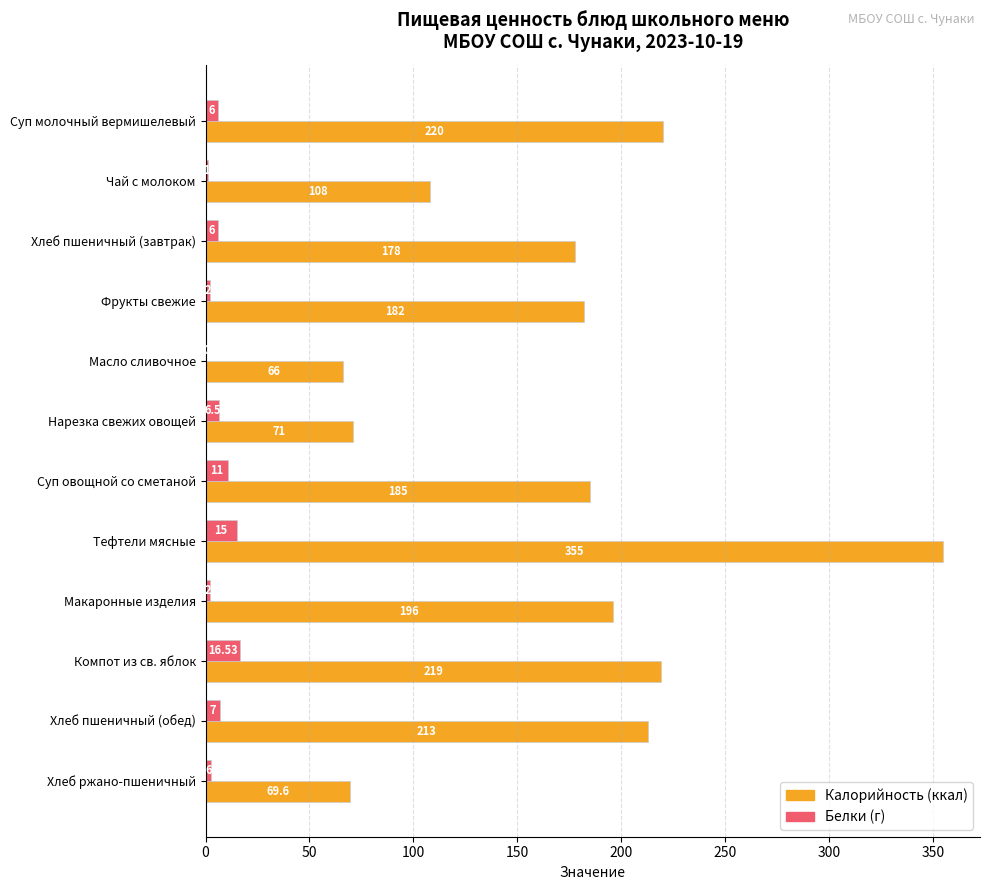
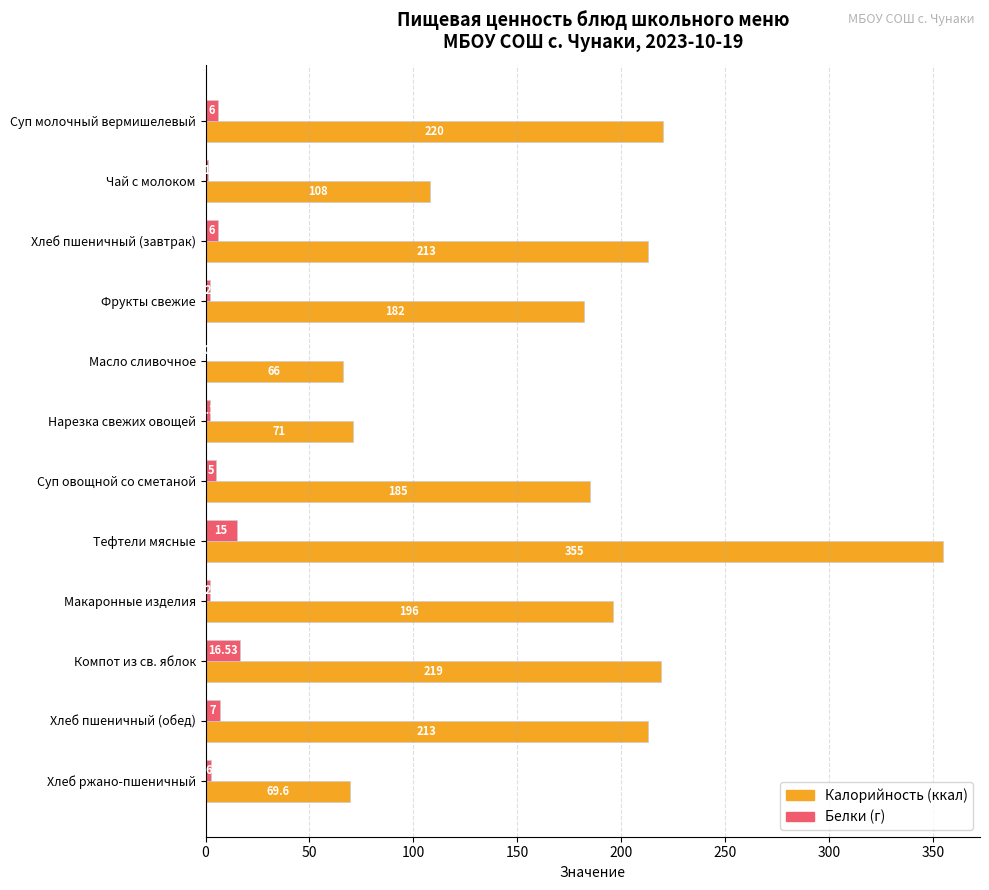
  {
    "Калорийность (ккал)": {
      "Суп молочный вермишелевый": 220,
      "Чай с молоком": 108,
-     "Хлеб пшеничный (завтрак)": 178,
+     "Хлеб пшеничный (завтрак)": 213,
      "Фрукты свежие": 182,
      "Масло сливочное": 66,
      "Нарезка свежих овощей": 71,
      "Суп овощной со сметаной": 185,
      "Тефтели мясные": 355,
      "Макаронные изделия": 196,
      "Компот из св. яблок": 219,
      "Хлеб пшеничный (обед)": 213,
      "Хлеб ржано-пшеничный": 69.6
    },
    "Белки (г)": {
      "Суп молочный вермишелевый": 6,
      "Хлеб пшеничный (завтрак)": 6,
      "Фрукты свежие": 2,
-     "Нарезка свежих овощей": 7,
-     "Суп овощной со сметаной": 11,
+     "Нарезка свежих овощей": 2,
+     "Суп овощной со сметаной": 5,
      "Тефтели мясные": 15,
      "Макаронные изделия": 2,
      "Компот из св. яблок": 16.53,
      "Хлеб пшеничный (обед)": 7
    }
  }
